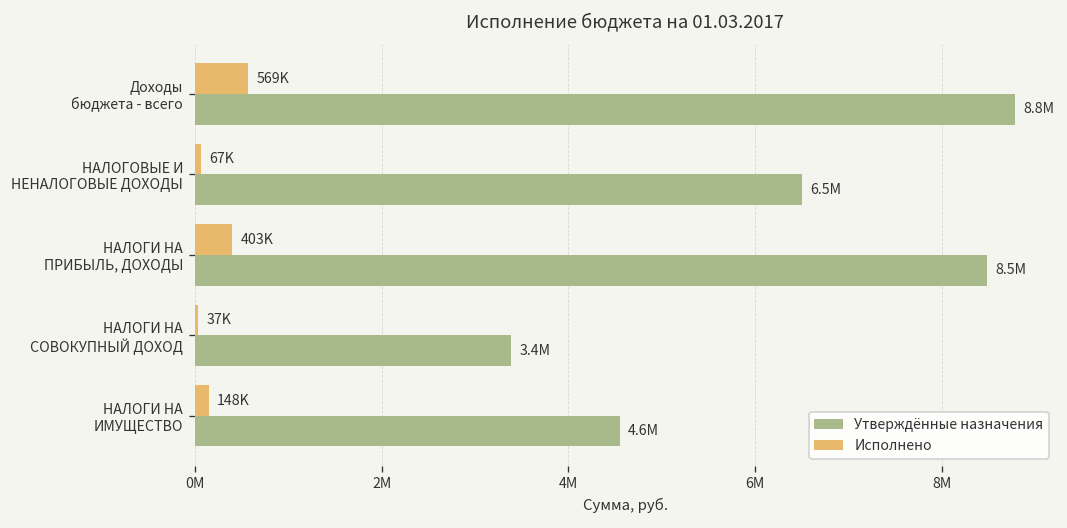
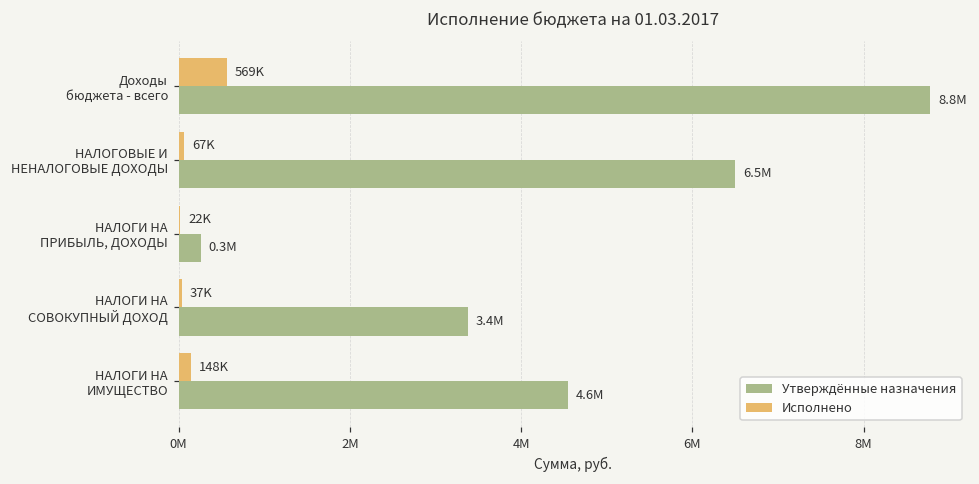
  {
    "Утверждённые назначения": {
      "Доходы бюджета - всего": "8.8M",
      "НАЛОГОВЫЕ И НЕНАЛОГОВЫЕ ДОХОДЫ": "6.5M",
-     "НАЛОГИ НА ПРИБЫЛЬ, ДОХОДЫ": "8.5M",
+     "НАЛОГИ НА ПРИБЫЛЬ, ДОХОДЫ": "0.3M",
      "НАЛОГИ НА СОВОКУПНЫЙ ДОХОД": "3.4M",
      "НАЛОГИ НА ИМУЩЕСТВО": "4.6M"
    },
    "Исполнено": {
      "Доходы бюджета - всего": "569K",
      "НАЛОГОВЫЕ И НЕНАЛОГОВЫЕ ДОХОДЫ": "67K",
-     "НАЛОГИ НА ПРИБЫЛЬ, ДОХОДЫ": "403K",
+     "НАЛОГИ НА ПРИБЫЛЬ, ДОХОДЫ": "22K",
      "НАЛОГИ НА СОВОКУПНЫЙ ДОХОД": "37K",
      "НАЛОГИ НА ИМУЩЕСТВО": "148K"
    }
  }
